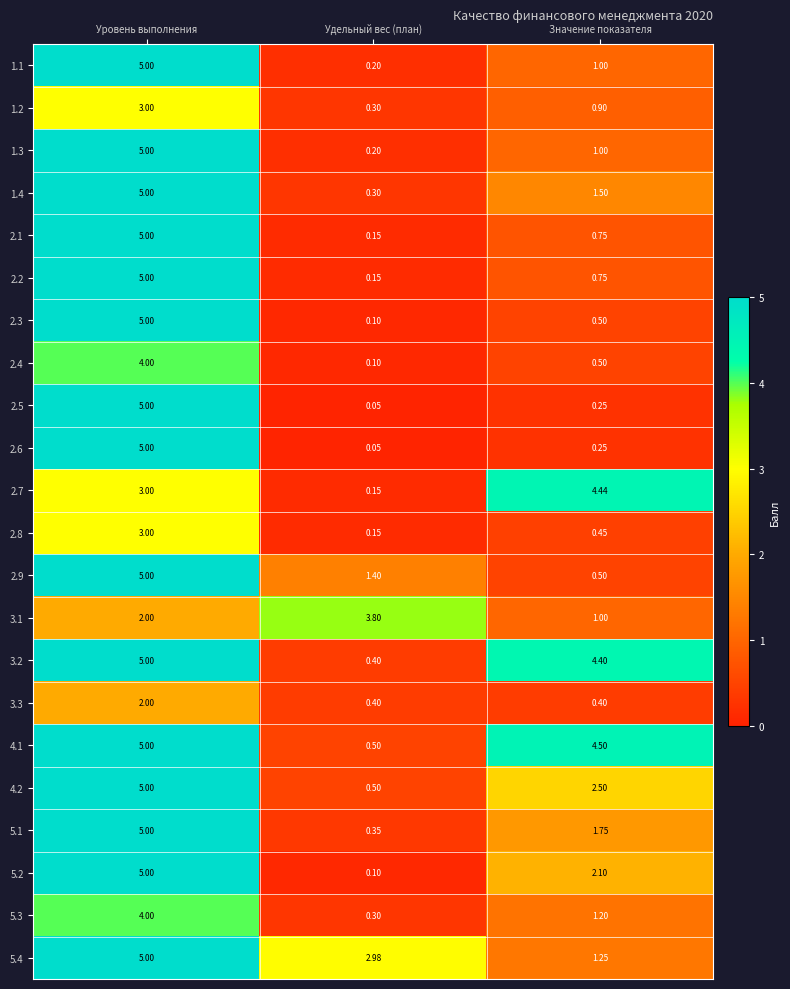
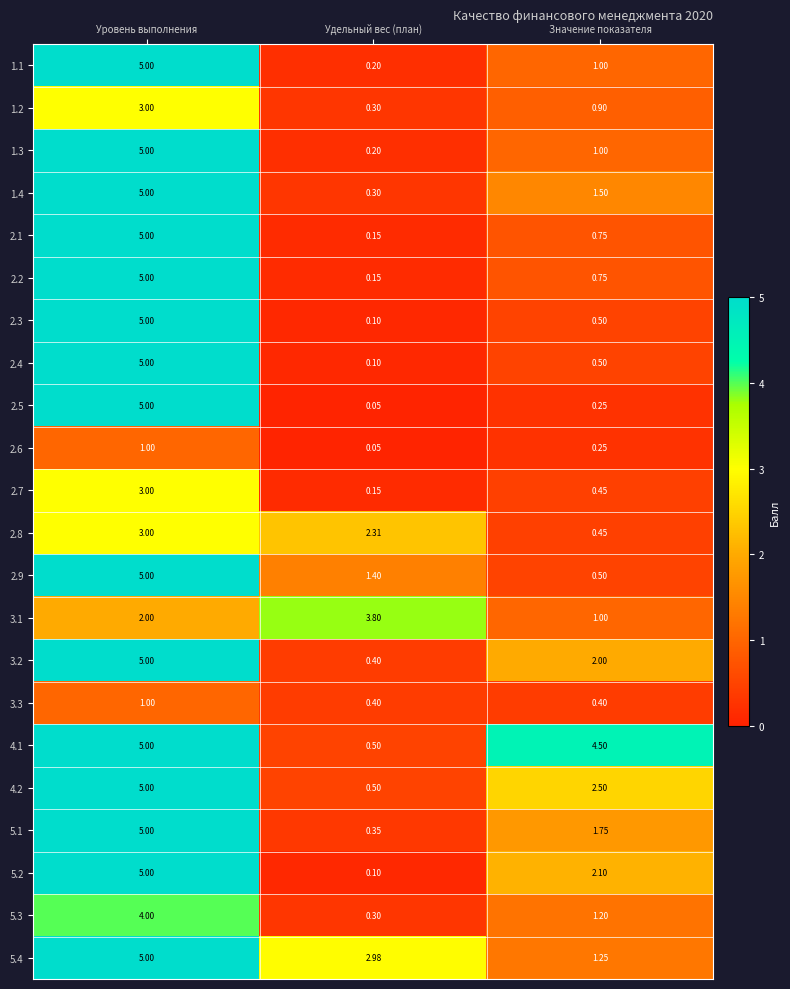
  {
    "1.1": {
      "Уровень выполнения": 5.00,
      "Удельный вес (план)": 0.20,
      "Значение показателя": 1.00
    },
    "1.2": {
      "Уровень выполнения": 3.00,
      "Удельный вес (план)": 0.30,
      "Значение показателя": 0.90
    },
    "1.3": {
      "Уровень выполнения": 5.00,
      "Удельный вес (план)": 0.20,
      "Значение показателя": 1.00
    },
    "1.4": {
      "Уровень выполнения": 5.00,
      "Удельный вес (план)": 0.30,
      "Значение показателя": 1.50
    },
    "2.1": {
      "Уровень выполнения": 5.00,
      "Удельный вес (план)": 0.15,
      "Значение показателя": 0.75
    },
    "2.2": {
      "Уровень выполнения": 5.00,
      "Удельный вес (план)": 0.15,
      "Значение показателя": 0.75
    },
    "2.3": {
      "Уровень выполнения": 5.00,
      "Удельный вес (план)": 0.10,
      "Значение показателя": 0.50
    },
    "2.4": {
-     "Уровень выполнения": 4.00,
+     "Уровень выполнения": 5.00,
      "Удельный вес (план)": 0.10,
      "Значение показателя": 0.50
    },
    "2.5": {
      "Уровень выполнения": 5.00,
      "Удельный вес (план)": 0.05,
      "Значение показателя": 0.25
    },
    "2.6": {
-     "Уровень выполнения": 5.00,
+     "Уровень выполнения": 1.00,
      "Удельный вес (план)": 0.05,
      "Значение показателя": 0.25
    },
    "2.7": {
      "Уровень выполнения": 3.00,
      "Удельный вес (план)": 0.15,
-     "Значение показателя": 4.44
+     "Значение показателя": 0.45
    },
    "2.8": {
      "Уровень выполнения": 3.00,
-     "Удельный вес (план)": 0.15,
+     "Удельный вес (план)": 2.31,
      "Значение показателя": 0.45
    },
    "2.9": {
      "Уровень выполнения": 5.00,
      "Удельный вес (план)": 1.40,
      "Значение показателя": 0.50
    },
    "3.1": {
      "Уровень выполнения": 2.00,
      "Удельный вес (план)": 3.80,
      "Значение показателя": 1.00
    },
    "3.2": {
      "Уровень выполнения": 5.00,
      "Удельный вес (план)": 0.40,
-     "Значение показателя": 4.40
+     "Значение показателя": 2.00
    },
    "3.3": {
-     "Уровень выполнения": 2.00,
+     "Уровень выполнения": 1.00,
      "Удельный вес (план)": 0.40,
      "Значение показателя": 0.40
    },
    "4.1": {
      "Уровень выполнения": 5.00,
      "Удельный вес (план)": 0.50,
      "Значение показателя": 4.50
    },
    "4.2": {
      "Уровень выполнения": 5.00,
      "Удельный вес (план)": 0.50,
      "Значение показателя": 2.50
    },
    "5.1": {
      "Уровень выполнения": 5.00,
      "Удельный вес (план)": 0.35,
      "Значение показателя": 1.75
    },
    "5.2": {
      "Уровень выполнения": 5.00,
      "Удельный вес (план)": 0.10,
      "Значение показателя": 2.10
    },
    "5.3": {
      "Уровень выполнения": 4.00,
      "Удельный вес (план)": 0.30,
      "Значение показателя": 1.20
    },
    "5.4": {
      "Уровень выполнения": 5.00,
      "Удельный вес (план)": 2.98,
      "Значение показателя": 1.25
    }
  }
